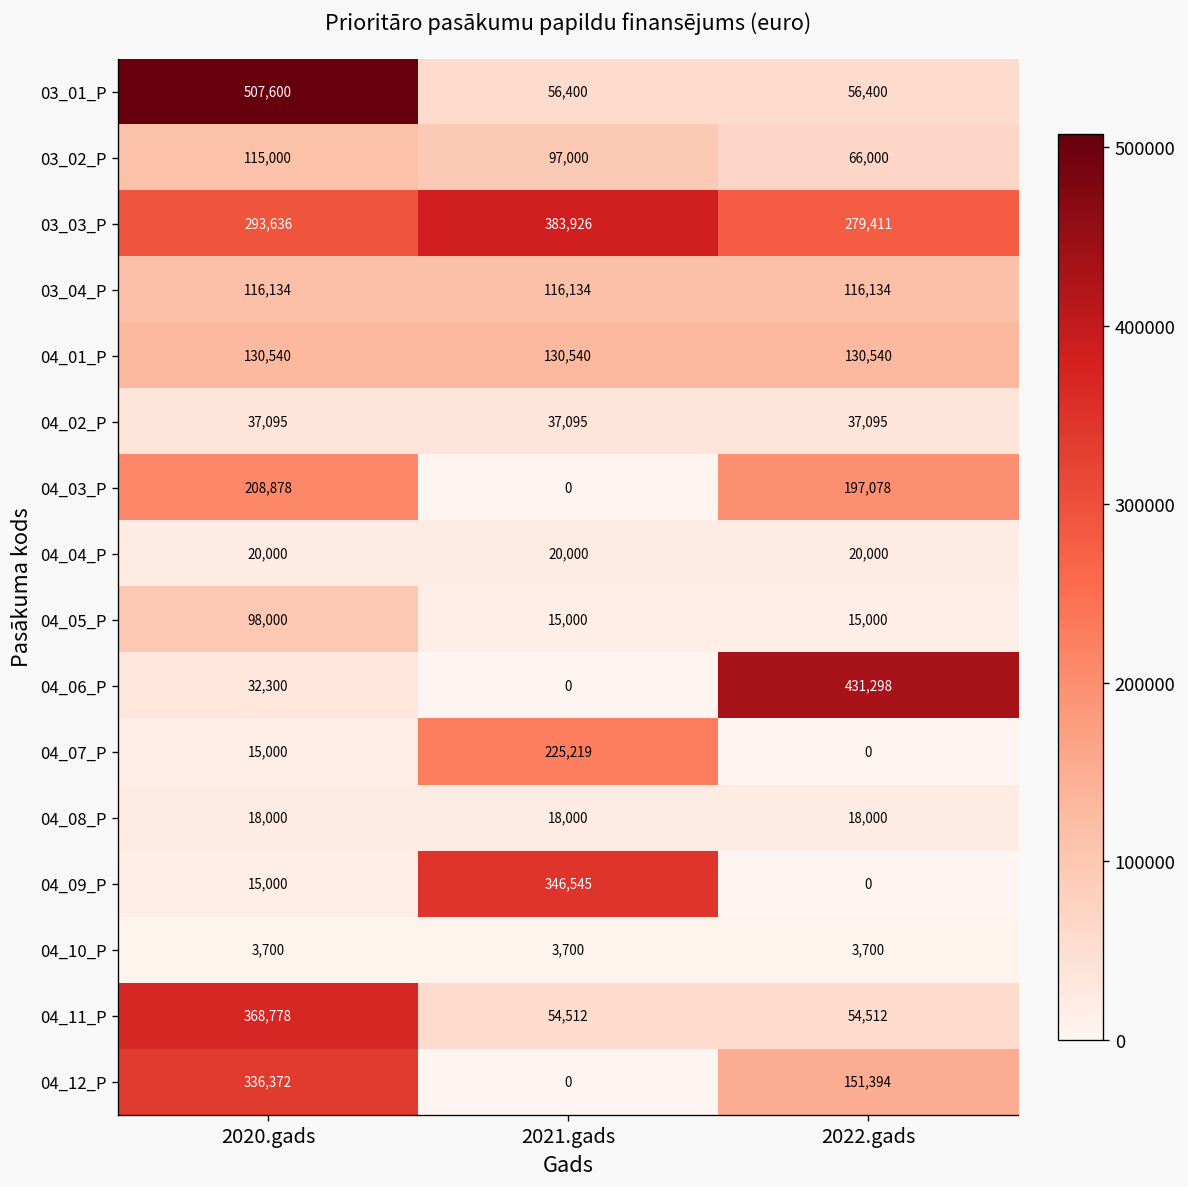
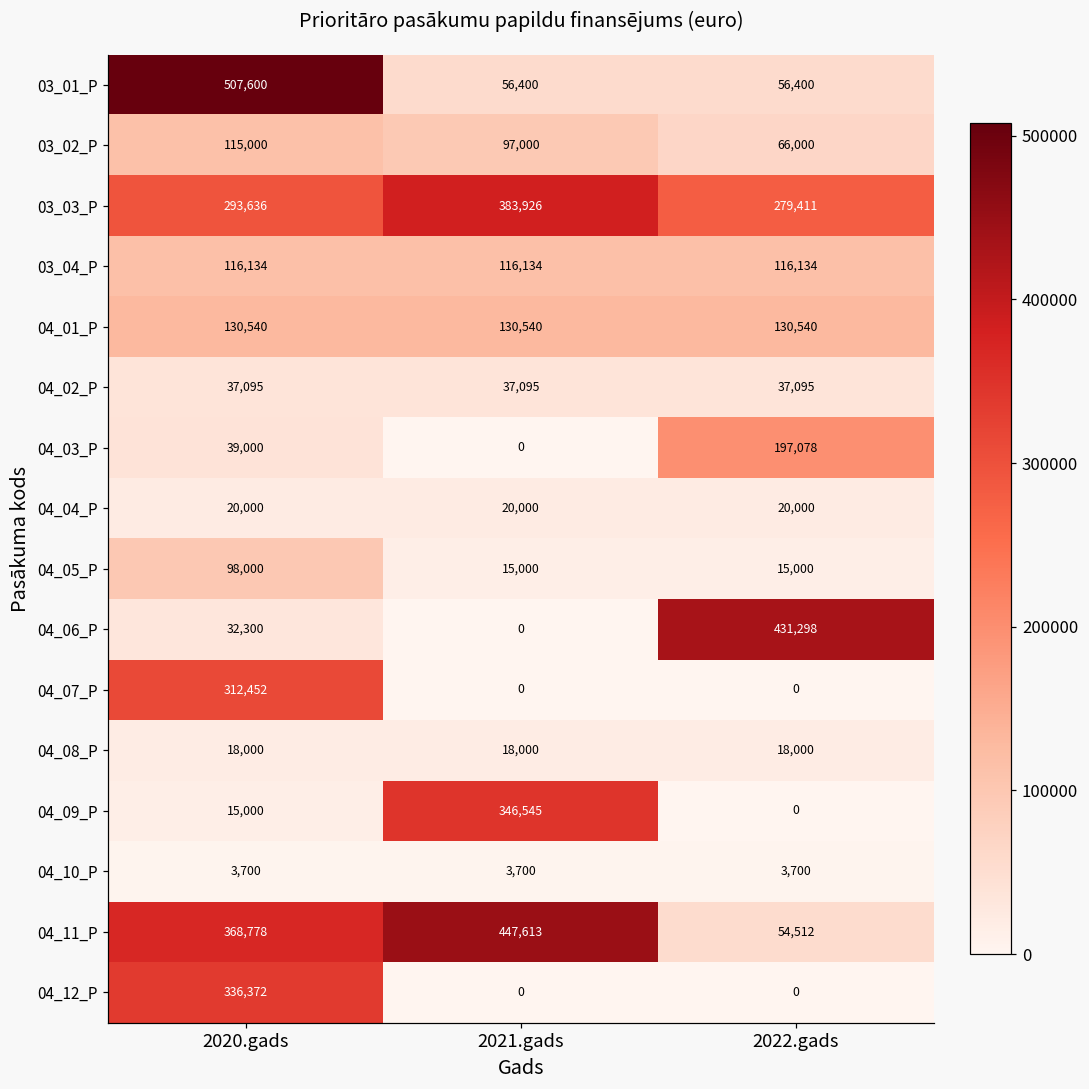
  {
    "03_01_P": {
      "2020.gads": "507,600",
      "2021.gads": "56,400",
      "2022.gads": "56,400"
    },
    "03_02_P": {
      "2020.gads": "115,000",
      "2021.gads": "97,000",
      "2022.gads": "66,000"
    },
    "03_03_P": {
      "2020.gads": "293,636",
      "2021.gads": "383,926",
      "2022.gads": "279,411"
    },
    "03_04_P": {
      "2020.gads": "116,134",
      "2021.gads": "116,134",
      "2022.gads": "116,134"
    },
    "04_01_P": {
      "2020.gads": "130,540",
      "2021.gads": "130,540",
      "2022.gads": "130,540"
    },
    "04_02_P": {
      "2020.gads": "37,095",
      "2021.gads": "37,095",
      "2022.gads": "37,095"
    },
    "04_03_P": {
-     "2020.gads": "208,878",
+     "2020.gads": "39,000",
      "2021.gads": "0",
      "2022.gads": "197,078"
    },
    "04_04_P": {
      "2020.gads": "20,000",
      "2021.gads": "20,000",
      "2022.gads": "20,000"
    },
    "04_05_P": {
      "2020.gads": "98,000",
      "2021.gads": "15,000",
      "2022.gads": "15,000"
    },
    "04_06_P": {
      "2020.gads": "32,300",
      "2021.gads": "0",
      "2022.gads": "431,298"
    },
    "04_07_P": {
-     "2020.gads": "15,000",
-     "2021.gads": "225,219",
+     "2020.gads": "312,452",
+     "2021.gads": "0",
      "2022.gads": "0"
    },
    "04_08_P": {
      "2020.gads": "18,000",
      "2021.gads": "18,000",
      "2022.gads": "18,000"
    },
    "04_09_P": {
      "2020.gads": "15,000",
      "2021.gads": "346,545",
      "2022.gads": "0"
    },
    "04_10_P": {
      "2020.gads": "3,700",
      "2021.gads": "3,700",
      "2022.gads": "3,700"
    },
    "04_11_P": {
      "2020.gads": "368,778",
-     "2021.gads": "54,512",
+     "2021.gads": "447,613",
      "2022.gads": "54,512"
    },
    "04_12_P": {
      "2020.gads": "336,372",
      "2021.gads": "0",
-     "2022.gads": "151,394"
+     "2022.gads": "0"
    }
  }
